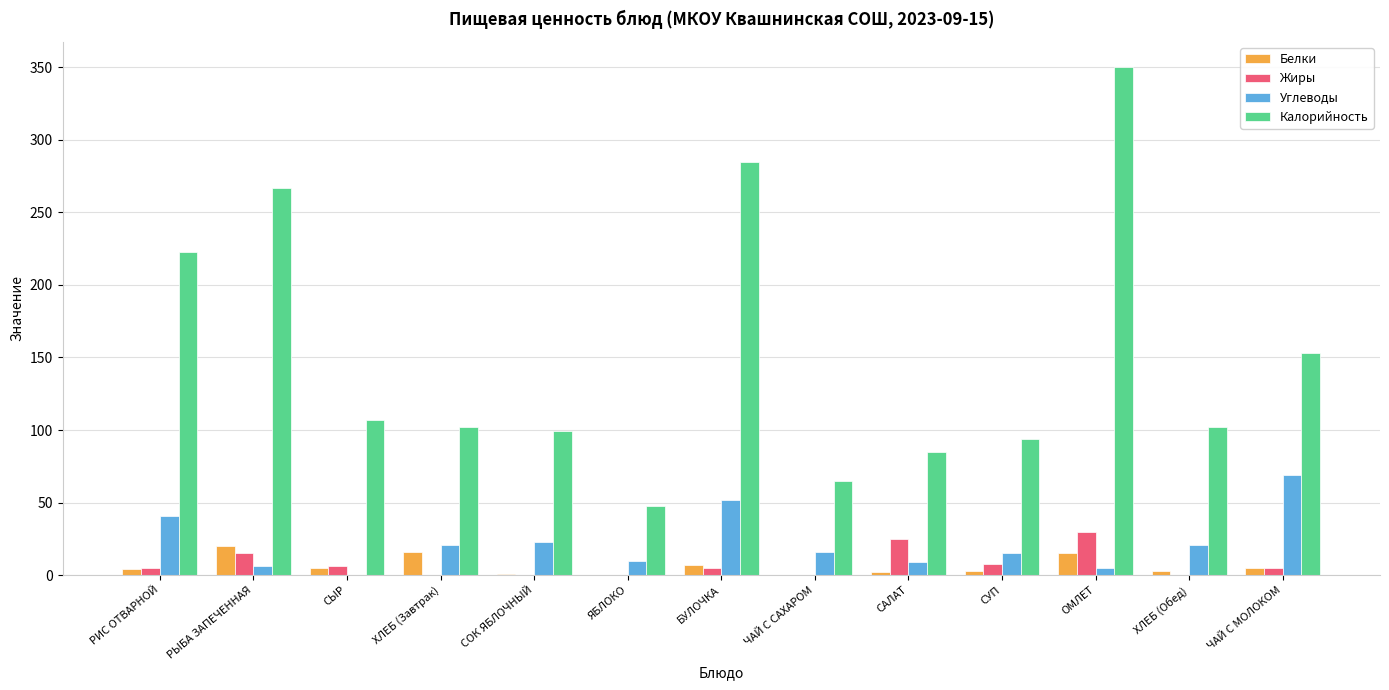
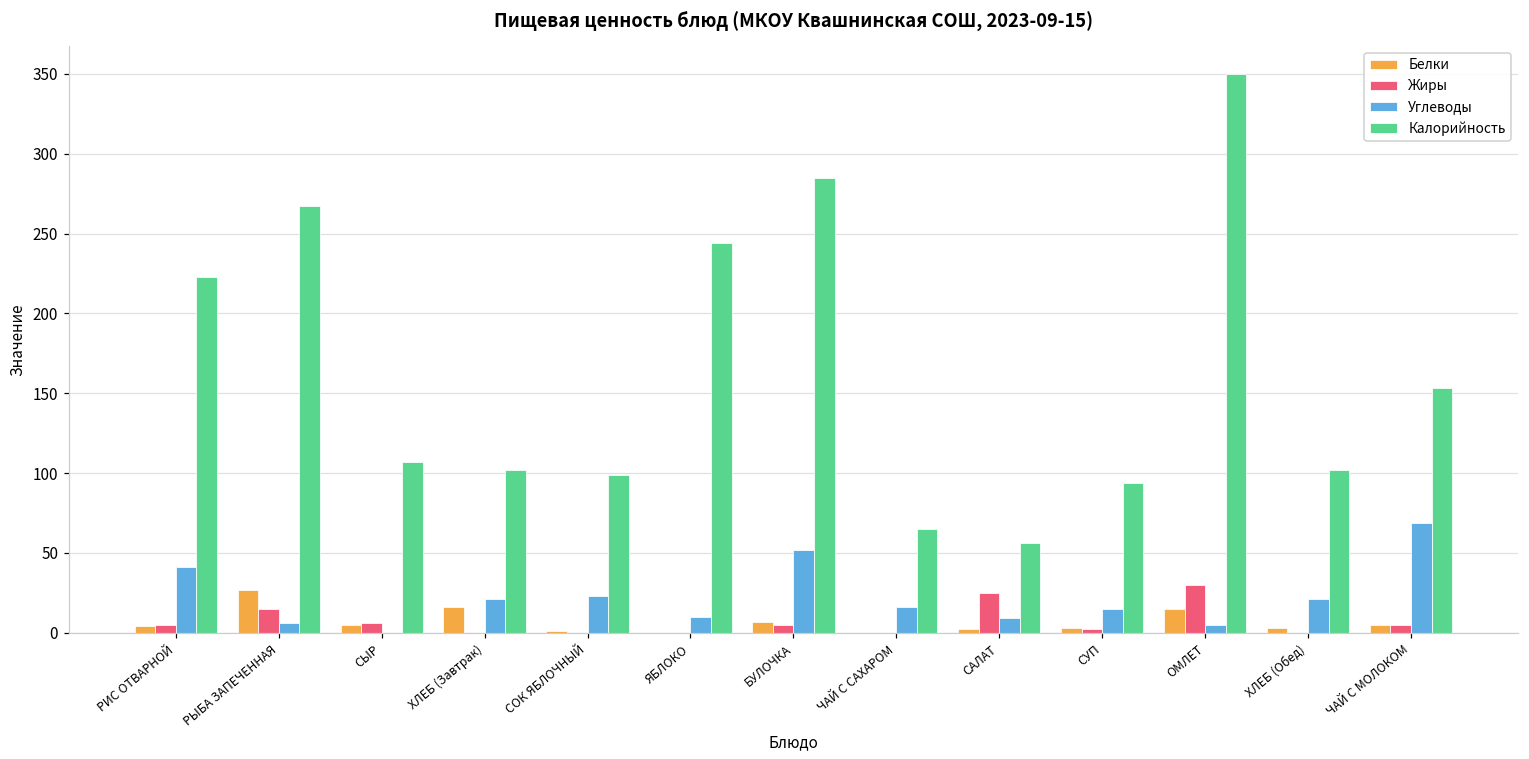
  {
    "Белки": {
      "РИС ОТВАРНОЙ": 4,
-     "РЫБА ЗАПЕЧЕННАЯ": 20,
+     "РЫБА ЗАПЕЧЕННАЯ": 27,
      "СЫР": 5,
      "ХЛЕБ (Завтрак)": 16,
      "ЯБЛОКО": 0,
      "БУЛОЧКА": 7,
      "ЧАЙ С САХАРОМ": 0,
      "САЛАТ": 2,
      "СУП": 3,
      "ОМЛЕТ": 15,
      "ХЛЕБ (Обед)": 3,
      "ЧАЙ С МОЛОКОМ": 5
    },
    "Жиры": {
      "РИС ОТВАРНОЙ": 5,
      "РЫБА ЗАПЕЧЕННАЯ": 15,
      "СЫР": 6,
      "ХЛЕБ (Завтрак)": 0,
      "СОК ЯБЛОЧНЫЙ": 0,
      "ЯБЛОКО": 0,
      "БУЛОЧКА": 5,
      "ЧАЙ С САХАРОМ": 0,
      "САЛАТ": 25,
-     "СУП": 8,
+     "СУП": 2,
      "ОМЛЕТ": 30,
      "ХЛЕБ (Обед)": 0,
      "ЧАЙ С МОЛОКОМ": 5
    },
    "Углеводы": {
      "РИС ОТВАРНОЙ": 41,
      "РЫБА ЗАПЕЧЕННАЯ": 6,
      "СЫР": 0,
      "ХЛЕБ (Завтрак)": 21,
      "СОК ЯБЛОЧНЫЙ": 23,
      "ЯБЛОКО": 10,
      "БУЛОЧКА": 52,
      "ЧАЙ С САХАРОМ": 16,
      "САЛАТ": 9,
      "СУП": 15,
      "ОМЛЕТ": 5,
      "ХЛЕБ (Обед)": 21,
      "ЧАЙ С МОЛОКОМ": 69
    },
    "Калорийность": {
      "РИС ОТВАРНОЙ": 223,
      "РЫБА ЗАПЕЧЕННАЯ": 267,
      "СЫР": 107,
      "ХЛЕБ (Завтрак)": 102,
      "СОК ЯБЛОЧНЫЙ": 99,
-     "ЯБЛОКО": 48,
+     "ЯБЛОКО": 244,
      "БУЛОЧКА": 285,
      "ЧАЙ С САХАРОМ": 65,
-     "САЛАТ": 85,
+     "САЛАТ": 56,
      "СУП": 94,
      "ОМЛЕТ": 350,
      "ХЛЕБ (Обед)": 102,
      "ЧАЙ С МОЛОКОМ": 153
    }
  }
